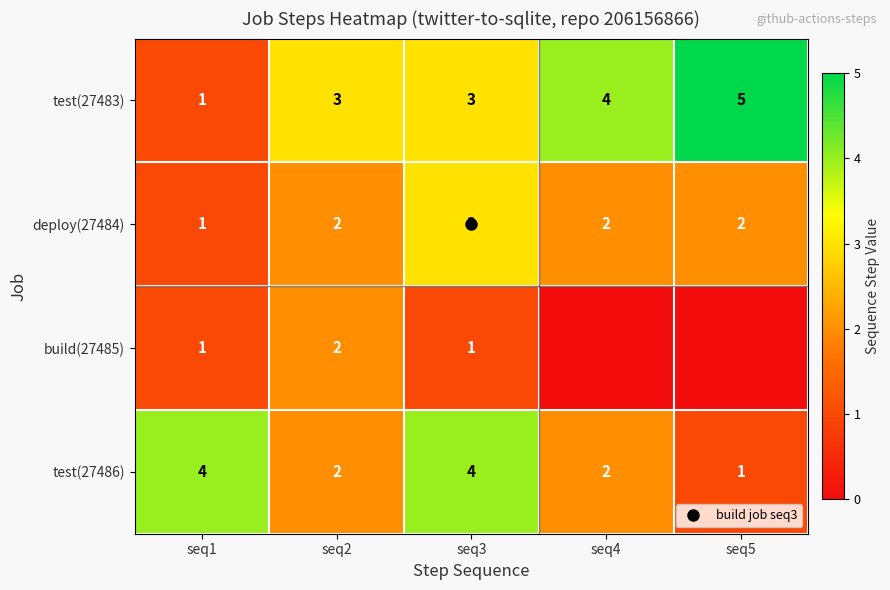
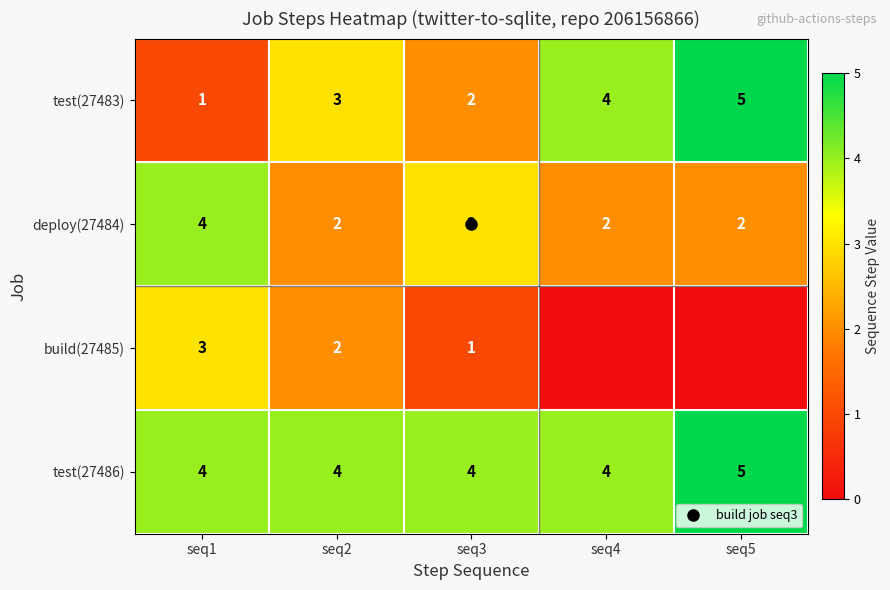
  {
    "test(27483)": {
      "seq1": 1,
      "seq2": 3,
-     "seq3": 3,
+     "seq3": 2,
      "seq4": 4,
      "seq5": 5
    },
    "deploy(27484)": {
-     "seq1": 1,
+     "seq1": 4,
      "seq2": 2,
      "seq4": 2,
      "seq5": 2
    },
    "build(27485)": {
-     "seq1": 1,
+     "seq1": 3,
      "seq2": 2,
      "seq3": 1
    },
    "test(27486)": {
      "seq1": 4,
-     "seq2": 2,
+     "seq2": 4,
      "seq3": 4,
-     "seq4": 2,
-     "seq5": 1
+     "seq4": 4,
+     "seq5": 5
    }
  }
